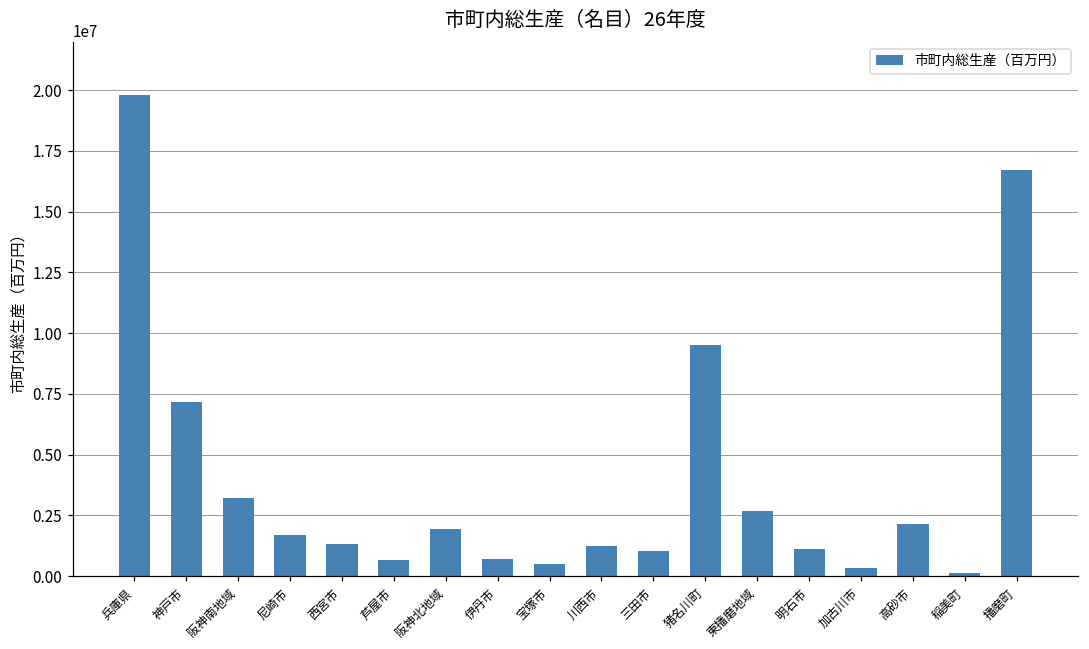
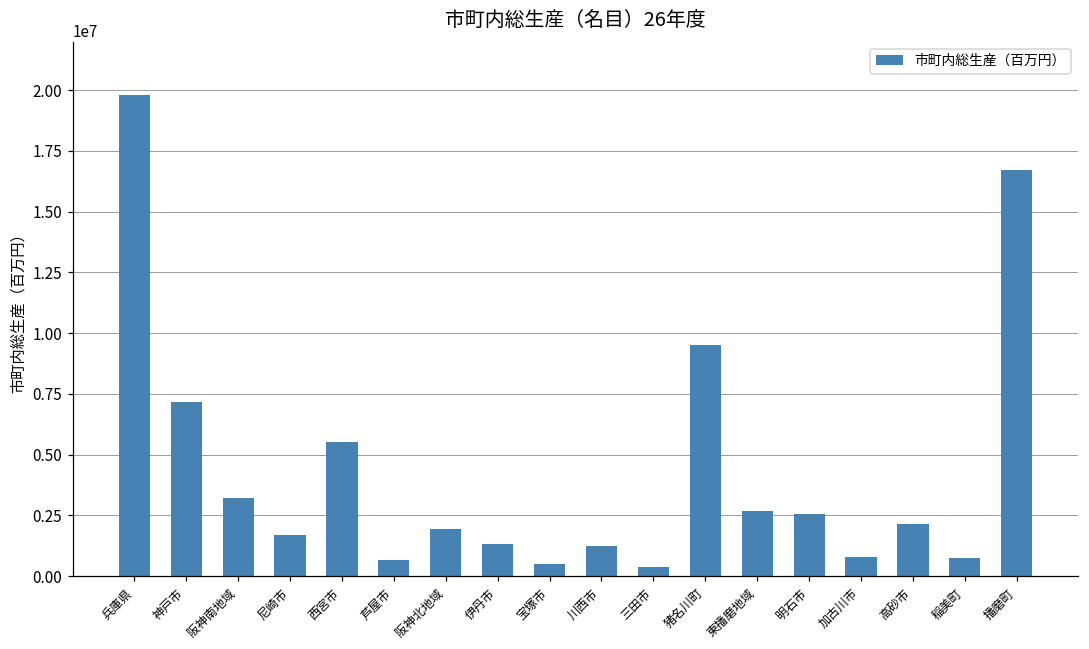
  {
    "兵庫県": 19800000,
    "神戸市": 7200000,
    "阪神南地域": 3200000,
    "尼崎市": 1700000,
-   "西宮市": 1300000,
+   "西宮市": 5500000,
    "芦屋市": 700000,
    "阪神北地域": 2000000,
-   "伊丹市": 700000,
+   "伊丹市": 1300000,
    "宝塚市": 500000,
    "川西市": 1300000,
-   "三田市": 1000000,
+   "三田市": 400000,
    "猪名川町": 9500000,
    "東播磨地域": 2700000,
-   "明石市": 1100000,
-   "加古川市": 300000,
+   "明石市": 2600000,
+   "加古川市": 800000,
    "高砂市": 2100000,
-   "稲美町": 100000,
+   "稲美町": 800000,
    "播磨町": 16700000
  }
